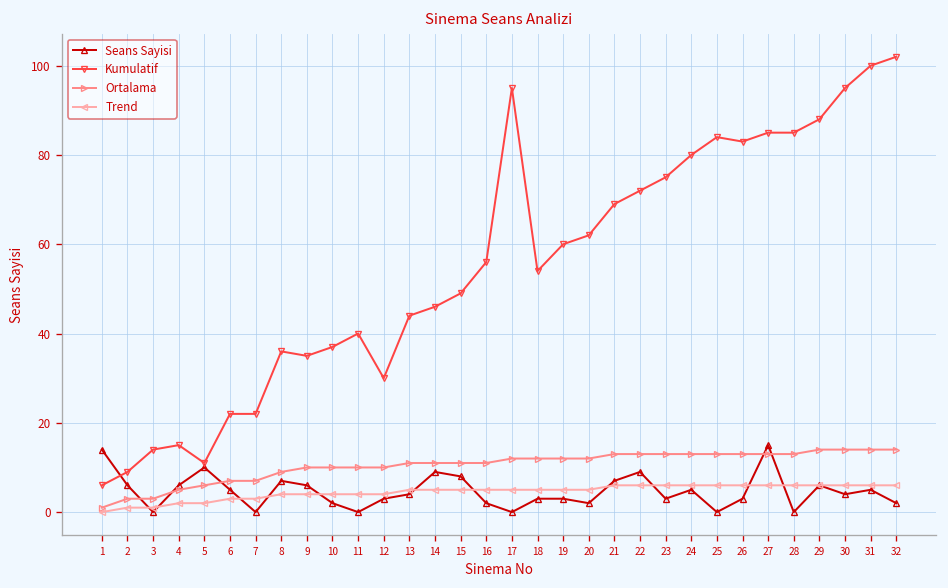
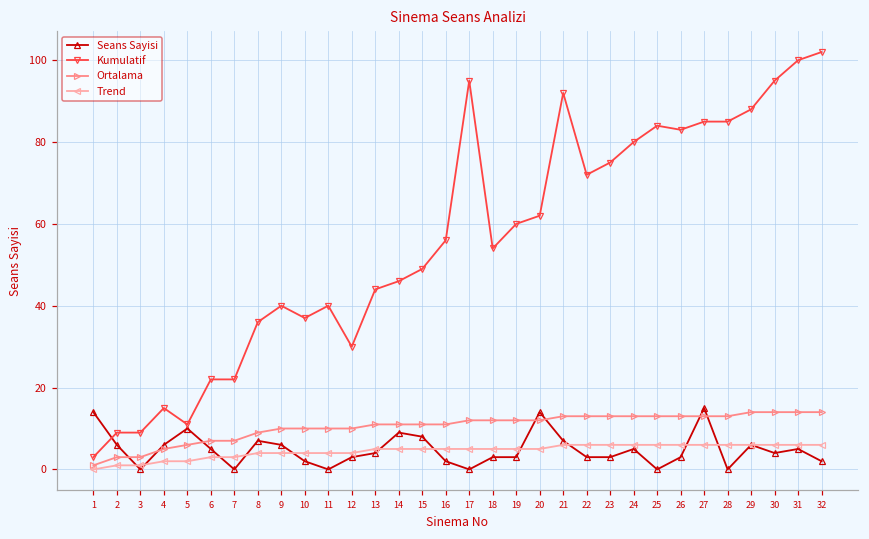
  {
    "Seans Sayisi": {
      "1": 14,
      "2": 6,
      "3": 0,
      "4": 6,
      "5": 10,
      "6": 5,
      "7": 0,
      "8": 7,
      "9": 6,
      "10": 2,
      "11": 0,
      "12": 3,
      "13": 4,
      "14": 9,
      "15": 8,
      "16": 2,
      "17": 0,
      "18": 3,
      "19": 3,
-     "20": 2,
+     "20": 14,
      "21": 7,
-     "22": 9,
+     "22": 3,
      "23": 3,
      "24": 5,
      "25": 0,
      "26": 3,
      "27": 15,
      "28": 0,
      "30": 4,
      "31": 5,
      "32": 2
    },
    "Kumulatif": {
-     "1": 6,
+     "1": 3,
      "2": 9,
-     "3": 14,
+     "3": 9,
      "4": 15,
      "5": 11,
      "6": 22,
      "7": 22,
      "8": 36,
-     "9": 35,
+     "9": 40,
      "10": 37,
      "11": 40,
      "12": 30,
      "13": 44,
      "14": 46,
      "15": 49,
      "16": 56,
      "17": 95,
      "18": 54,
      "19": 60,
      "20": 62,
-     "21": 69,
+     "21": 92,
      "22": 72,
      "23": 75,
      "24": 80,
      "25": 84,
      "26": 83,
      "27": 85,
      "28": 85,
      "29": 88,
      "30": 95,
      "31": 100,
      "32": 102
    }
  }
